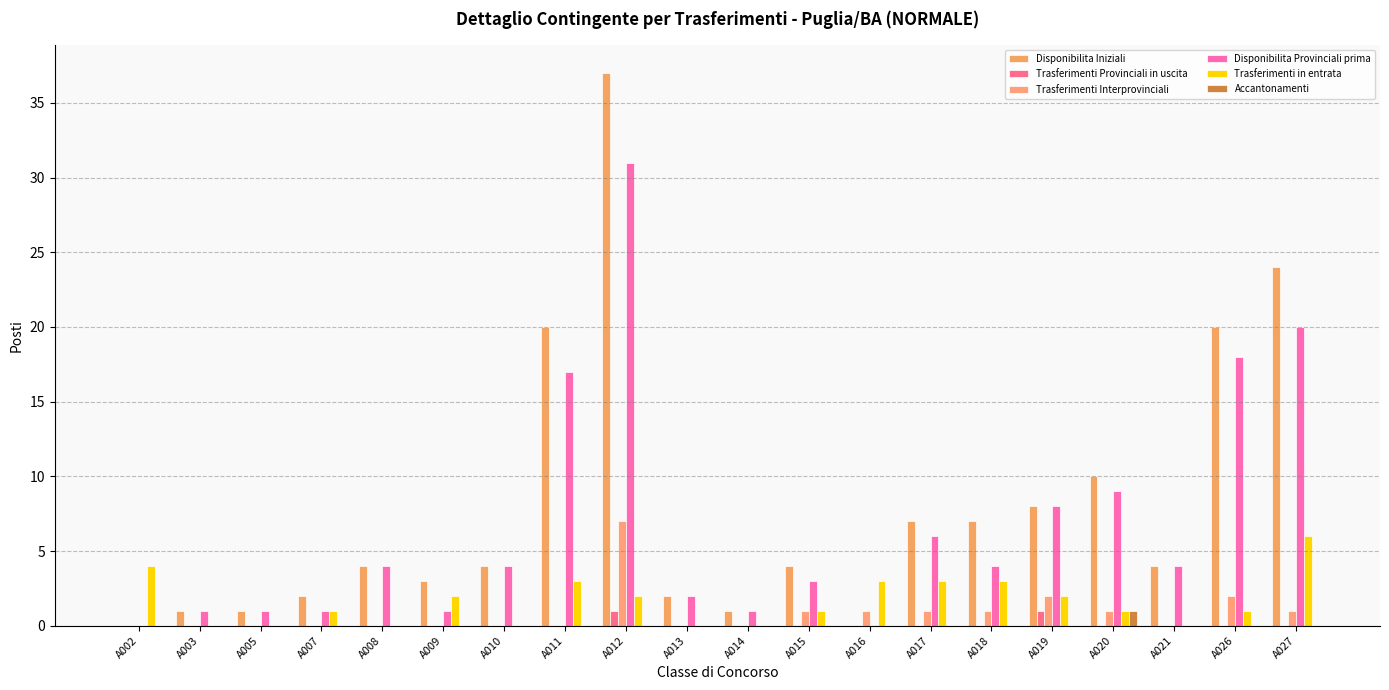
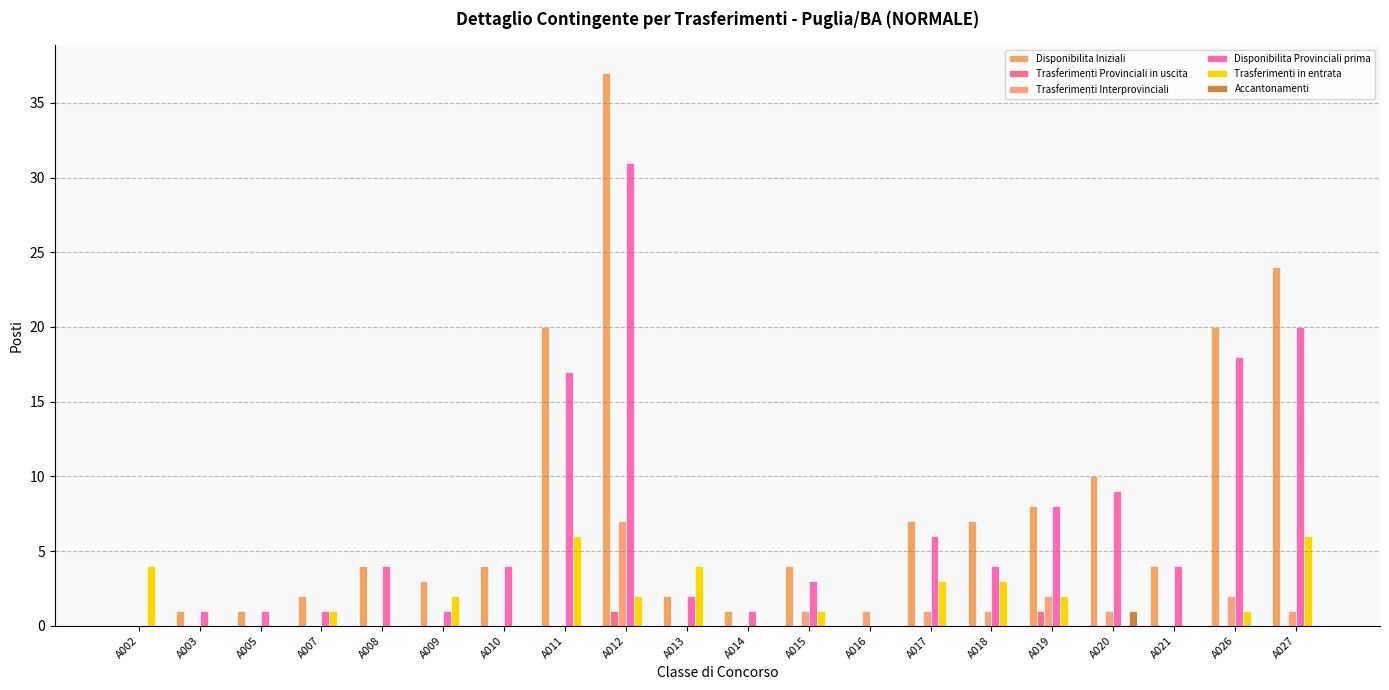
  {
    "Trasferimenti in entrata": {
      "A002": 4,
      "A003": 0,
      "A005": 0,
      "A007": 1,
      "A008": 0,
      "A009": 2,
      "A010": 0,
-     "A011": 3,
+     "A011": 6,
      "A012": 2,
-     "A013": 0,
+     "A013": 4,
      "A014": 0,
      "A015": 1,
-     "A016": 3,
+     "A016": 0,
      "A017": 3,
      "A018": 3,
      "A019": 2,
-     "A020": 1,
+     "A020": 0,
      "A021": 0,
      "A026": 1,
      "A027": 6
    }
  }
